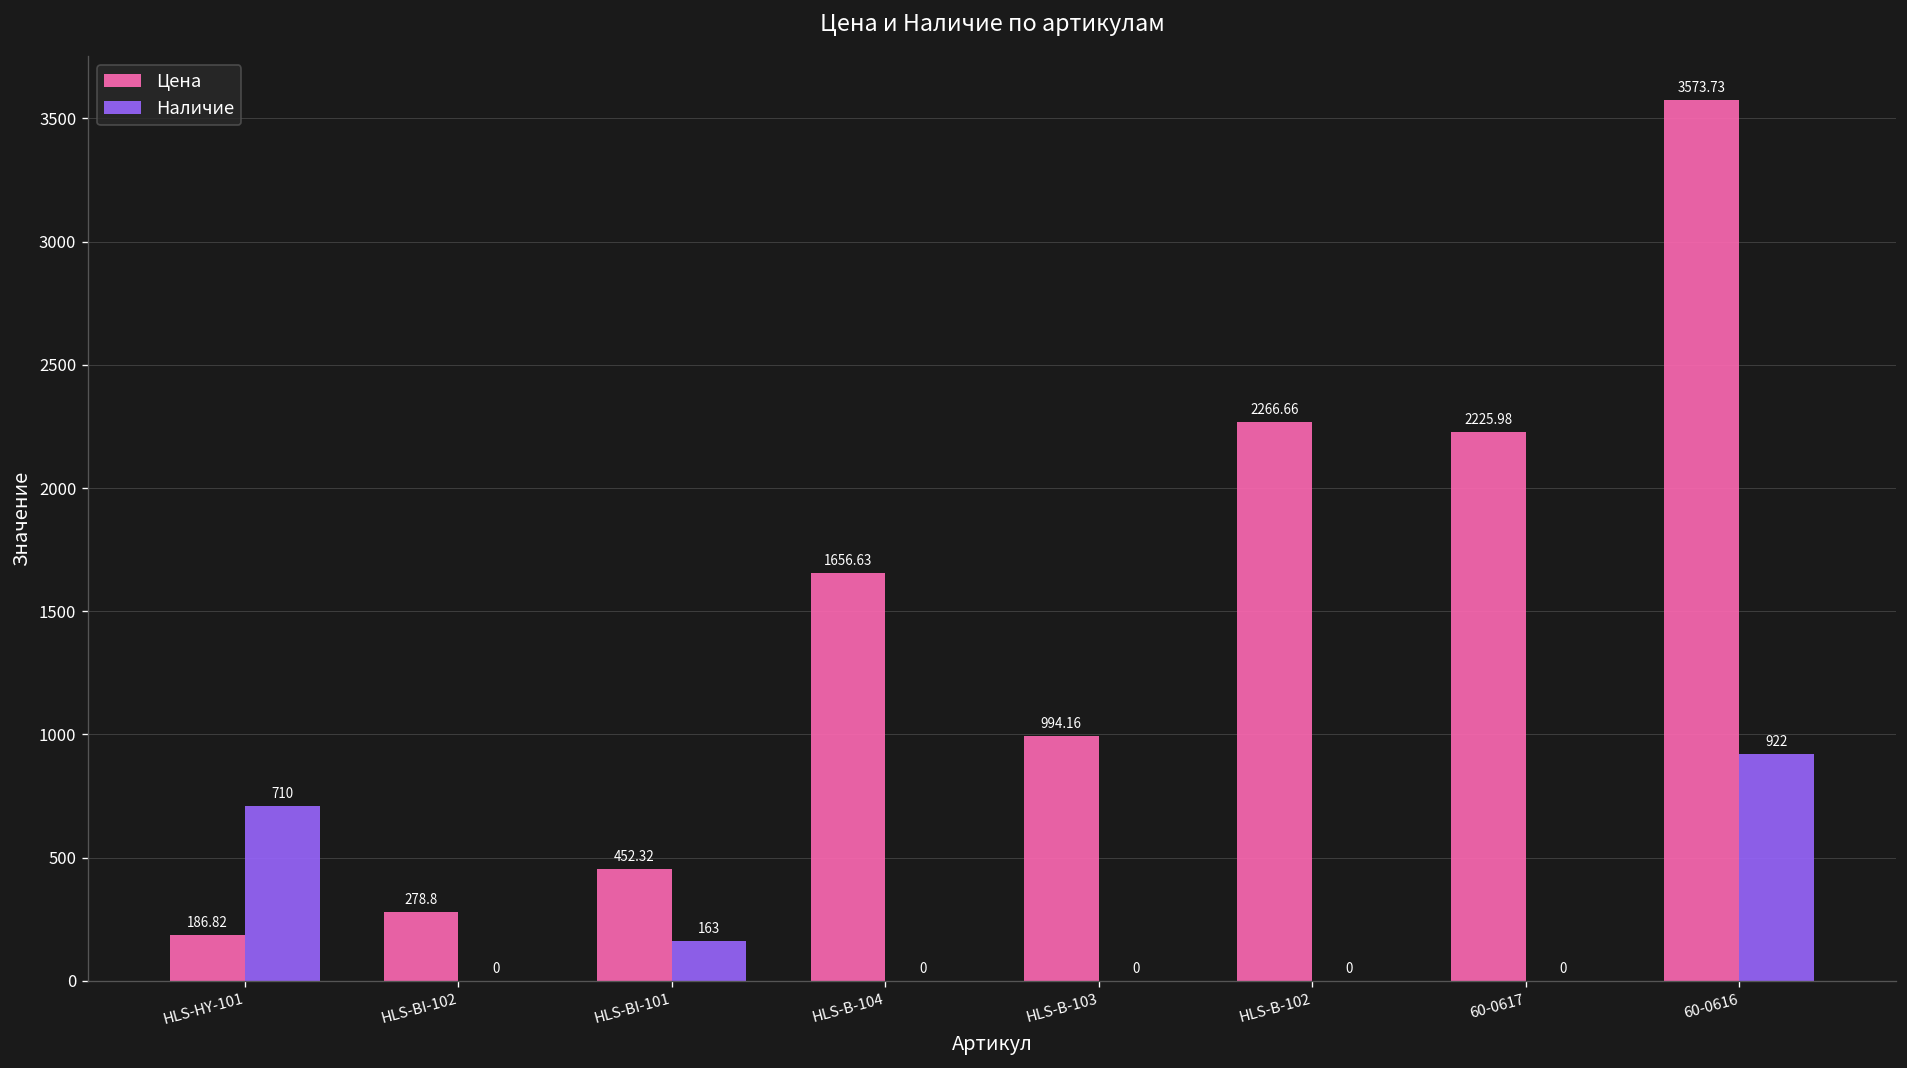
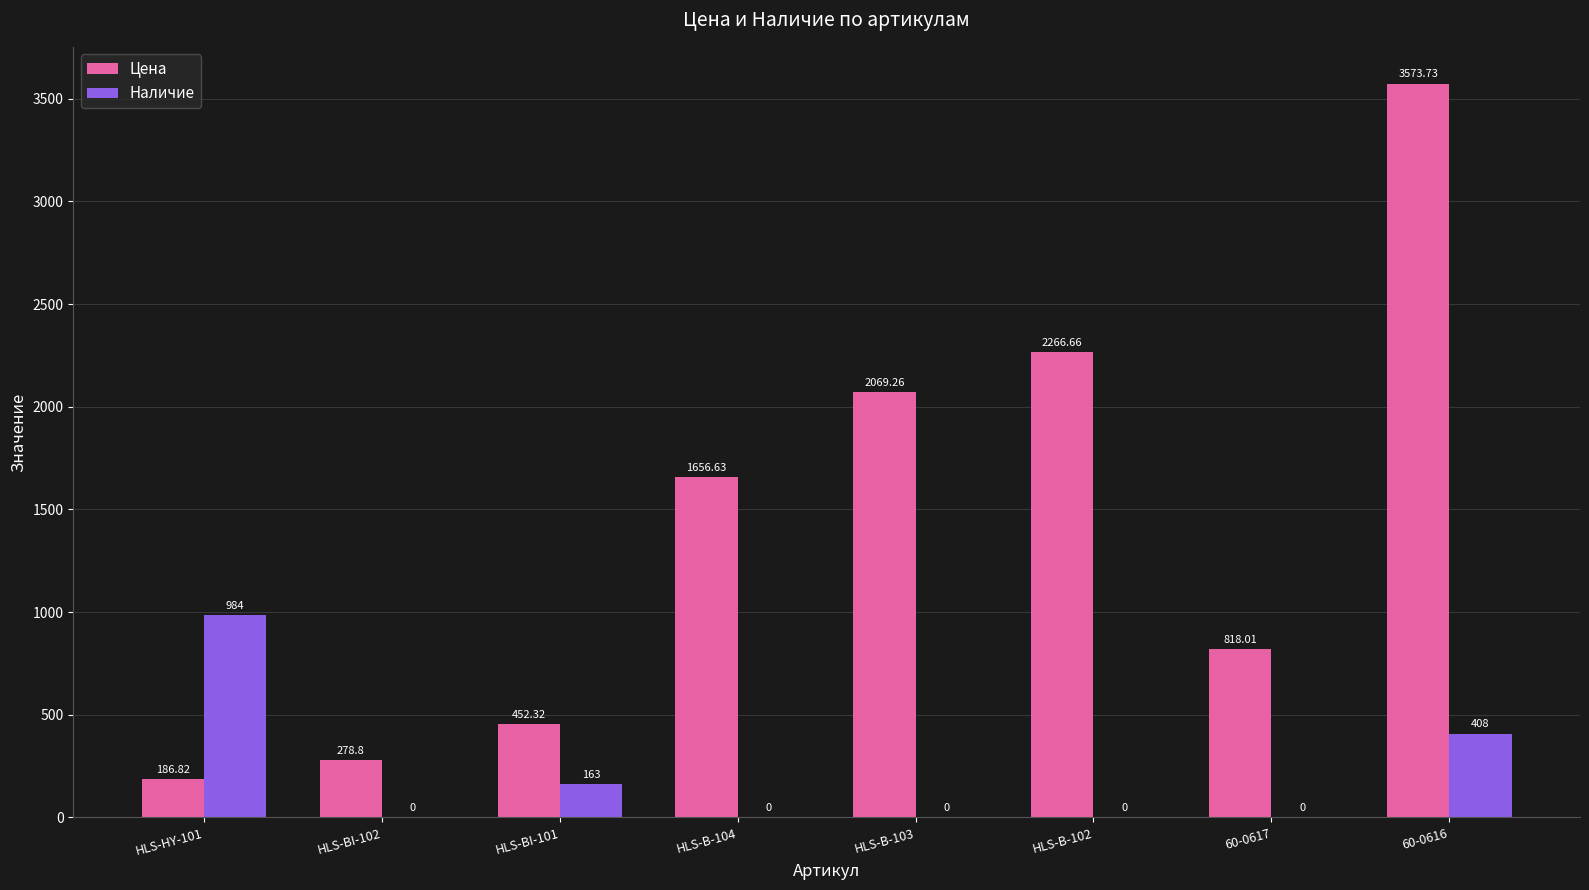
  {
    "Цена": {
      "HLS-HY-101": 186.82,
      "HLS-BI-102": 278.8,
      "HLS-BI-101": 452.32,
      "HLS-B-104": 1656.63,
-     "HLS-B-103": 994.16,
+     "HLS-B-103": 2069.26,
      "HLS-B-102": 2266.66,
-     "60-0617": 2225.98,
+     "60-0617": 818.01,
      "60-0616": 3573.73
    },
    "Наличие": {
-     "HLS-HY-101": 710,
+     "HLS-HY-101": 984,
      "HLS-BI-102": 0,
      "HLS-BI-101": 163,
      "HLS-B-104": 0,
      "HLS-B-103": 0,
      "HLS-B-102": 0,
      "60-0617": 0,
-     "60-0616": 922
+     "60-0616": 408
    }
  }
